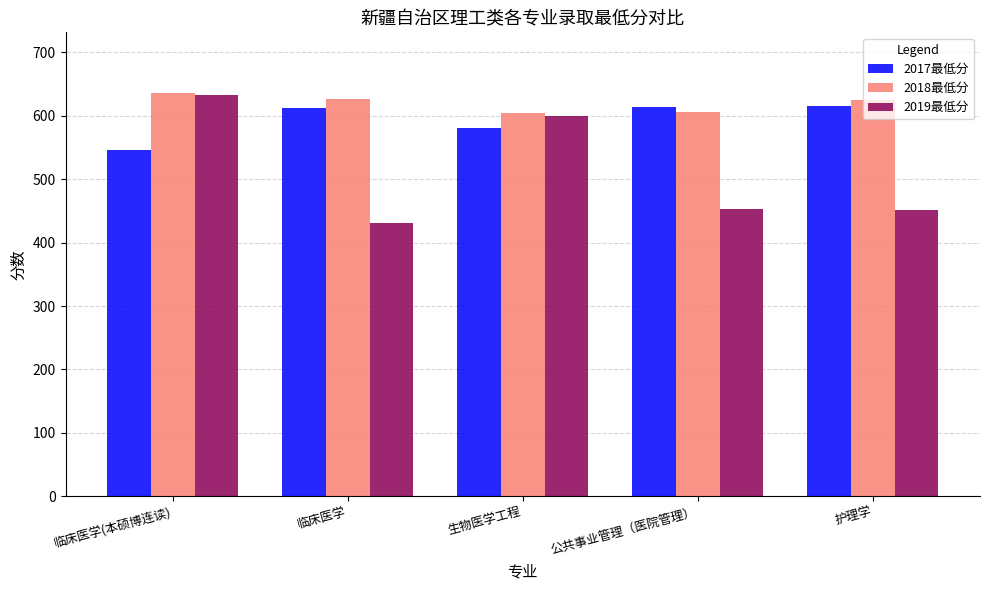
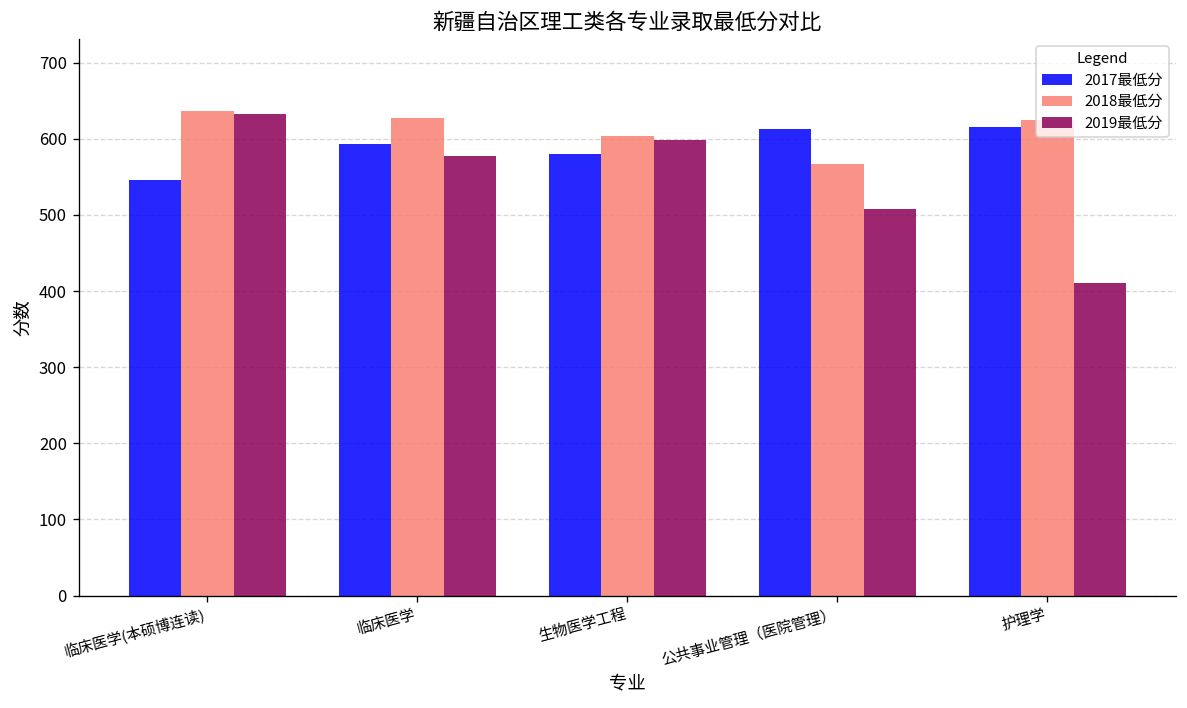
  {
    "2017最低分": {
      "临床医学(本硕博连读)": 550,
-     "临床医学": 610,
+     "临床医学": 590,
      "生物医学工程": 580,
      "公共事业管理（医院管理）": 610,
      "护理学": 620
    },
    "2018最低分": {
      "临床医学(本硕博连读)": 640,
      "临床医学": 630,
      "生物医学工程": 600,
-     "公共事业管理（医院管理）": 610
+     "公共事业管理（医院管理）": 570
    },
    "2019最低分": {
      "临床医学(本硕博连读)": 630,
-     "临床医学": 430,
+     "临床医学": 580,
      "生物医学工程": 600,
-     "公共事业管理（医院管理）": 450,
-     "护理学": 450
+     "公共事业管理（医院管理）": 510,
+     "护理学": 410
    }
  }
